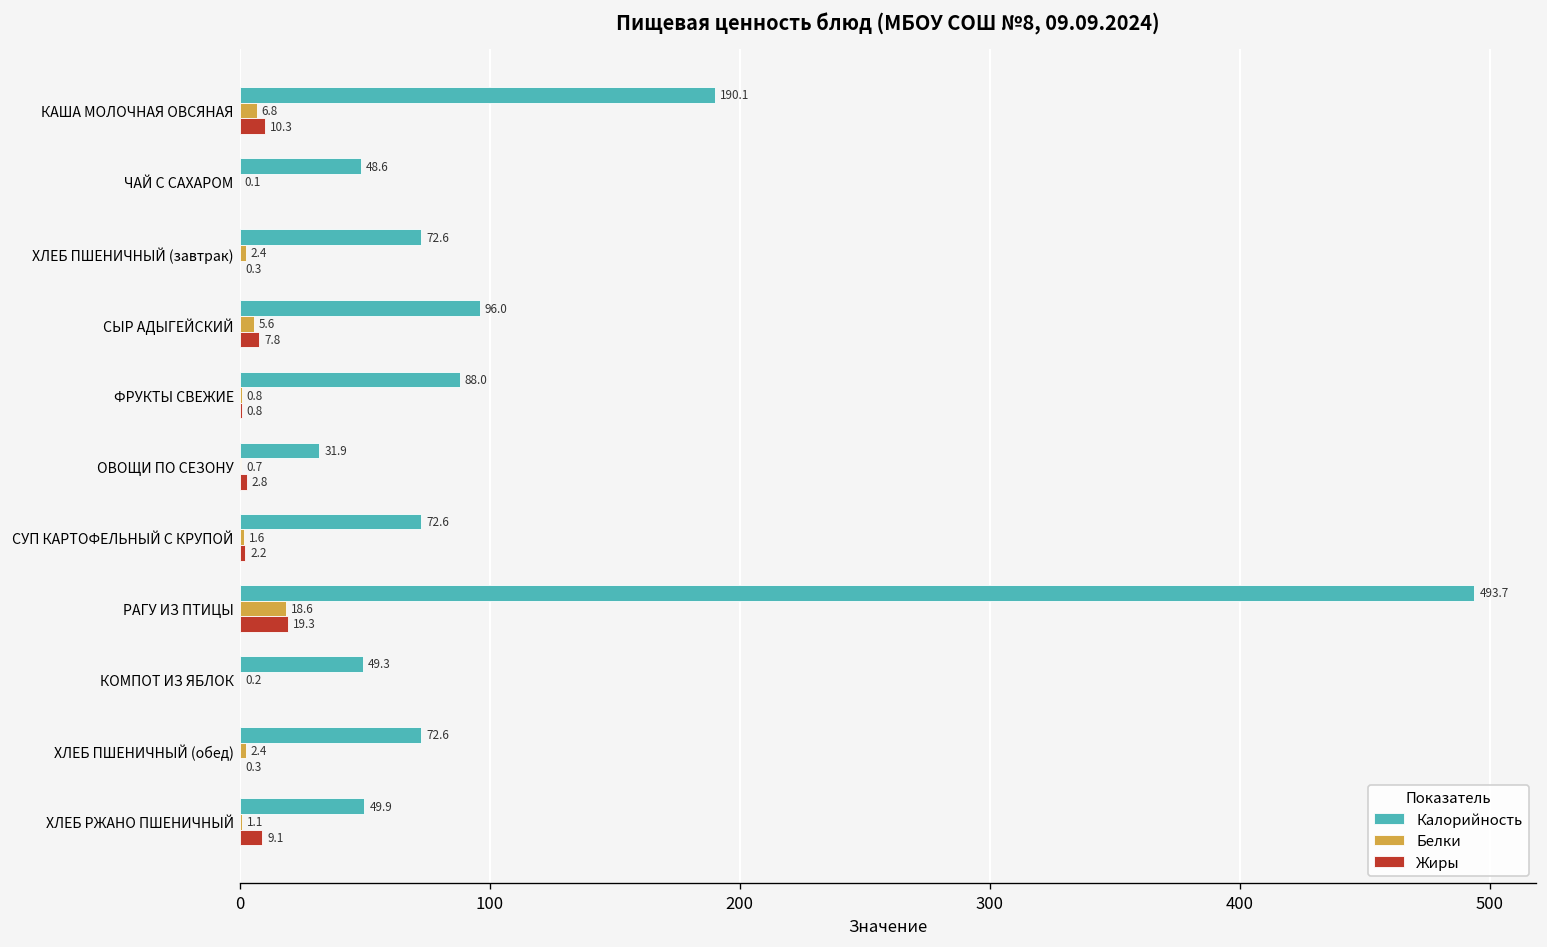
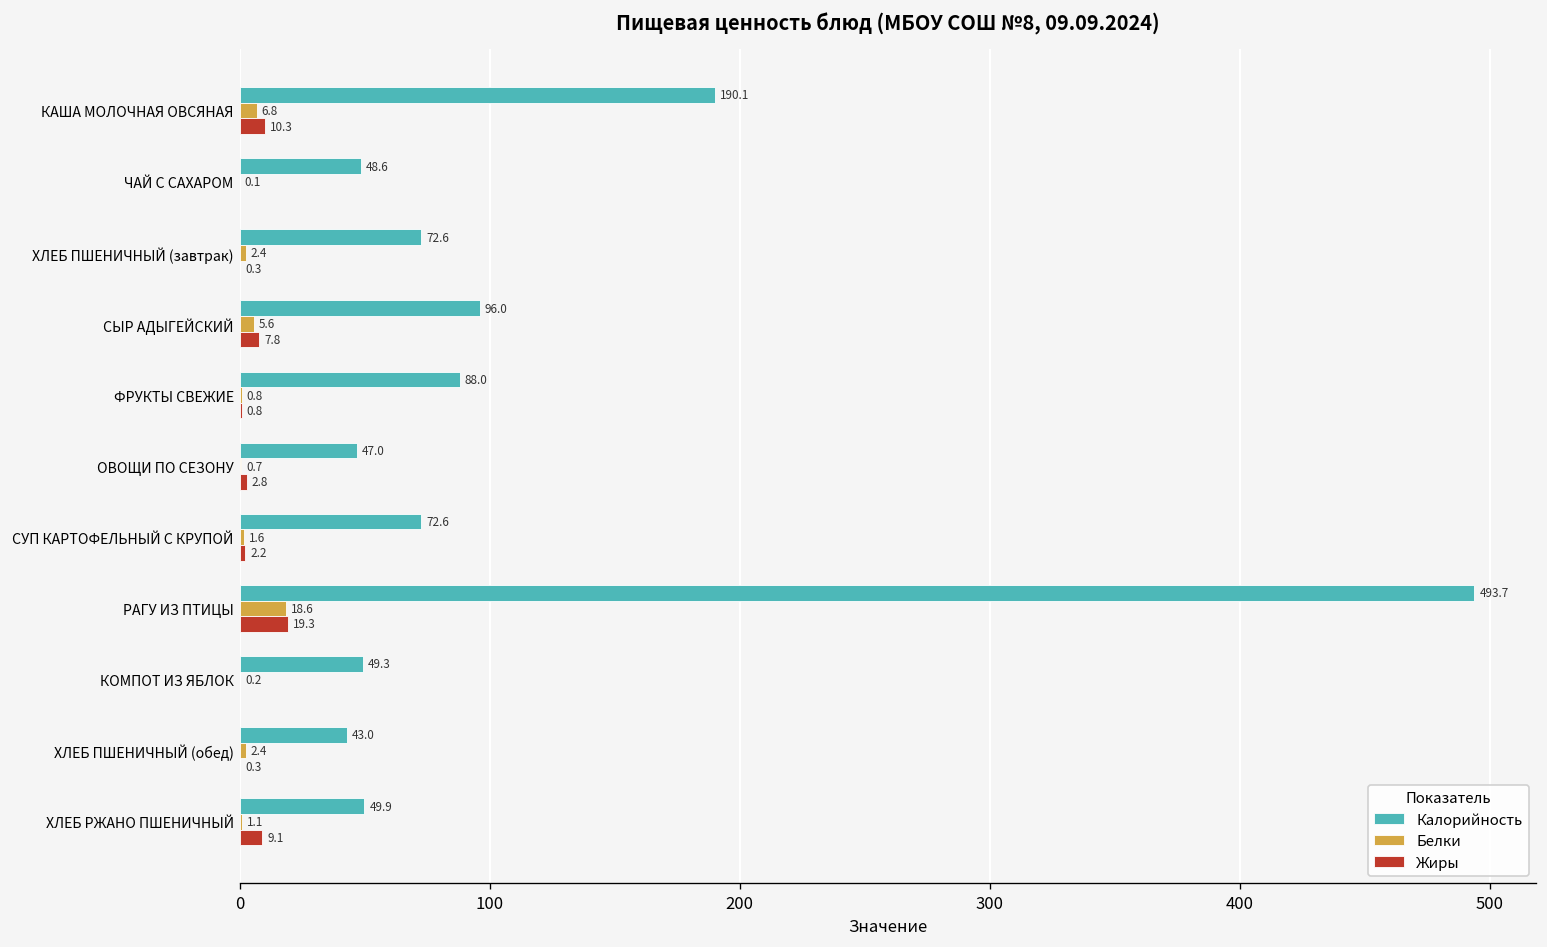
  {
    "Калорийность": {
      "КАША МОЛОЧНАЯ ОВСЯНАЯ": 190.1,
      "ЧАЙ С САХАРОМ": 48.6,
      "ХЛЕБ ПШЕНИЧНЫЙ (завтрак)": 72.6,
      "СЫР АДЫГЕЙСКИЙ": 96.0,
      "ФРУКТЫ СВЕЖИЕ": 88.0,
-     "ОВОЩИ ПО СЕЗОНУ": 31.9,
+     "ОВОЩИ ПО СЕЗОНУ": 47.0,
      "СУП КАРТОФЕЛЬНЫЙ С КРУПОЙ": 72.6,
      "РАГУ ИЗ ПТИЦЫ": 493.7,
      "КОМПОТ ИЗ ЯБЛОК": 49.3,
-     "ХЛЕБ ПШЕНИЧНЫЙ (обед)": 72.6,
+     "ХЛЕБ ПШЕНИЧНЫЙ (обед)": 43.0,
      "ХЛЕБ РЖАНО ПШЕНИЧНЫЙ": 49.9
    },
    "Белки": {
      "КАША МОЛОЧНАЯ ОВСЯНАЯ": 6.8,
      "ЧАЙ С САХАРОМ": 0.1,
      "ХЛЕБ ПШЕНИЧНЫЙ (завтрак)": 2.4,
      "СЫР АДЫГЕЙСКИЙ": 5.6,
      "ФРУКТЫ СВЕЖИЕ": 0.8,
      "ОВОЩИ ПО СЕЗОНУ": 0.7,
      "СУП КАРТОФЕЛЬНЫЙ С КРУПОЙ": 1.6,
      "РАГУ ИЗ ПТИЦЫ": 18.6,
      "КОМПОТ ИЗ ЯБЛОК": 0.2,
      "ХЛЕБ ПШЕНИЧНЫЙ (обед)": 2.4,
      "ХЛЕБ РЖАНО ПШЕНИЧНЫЙ": 1.1
    },
    "Жиры": {
      "КАША МОЛОЧНАЯ ОВСЯНАЯ": 10.3,
      "ХЛЕБ ПШЕНИЧНЫЙ (завтрак)": 0.3,
      "СЫР АДЫГЕЙСКИЙ": 7.8,
      "ФРУКТЫ СВЕЖИЕ": 0.8,
      "ОВОЩИ ПО СЕЗОНУ": 2.8,
      "СУП КАРТОФЕЛЬНЫЙ С КРУПОЙ": 2.2,
      "РАГУ ИЗ ПТИЦЫ": 19.3,
      "ХЛЕБ ПШЕНИЧНЫЙ (обед)": 0.3,
      "ХЛЕБ РЖАНО ПШЕНИЧНЫЙ": 9.1
    }
  }
